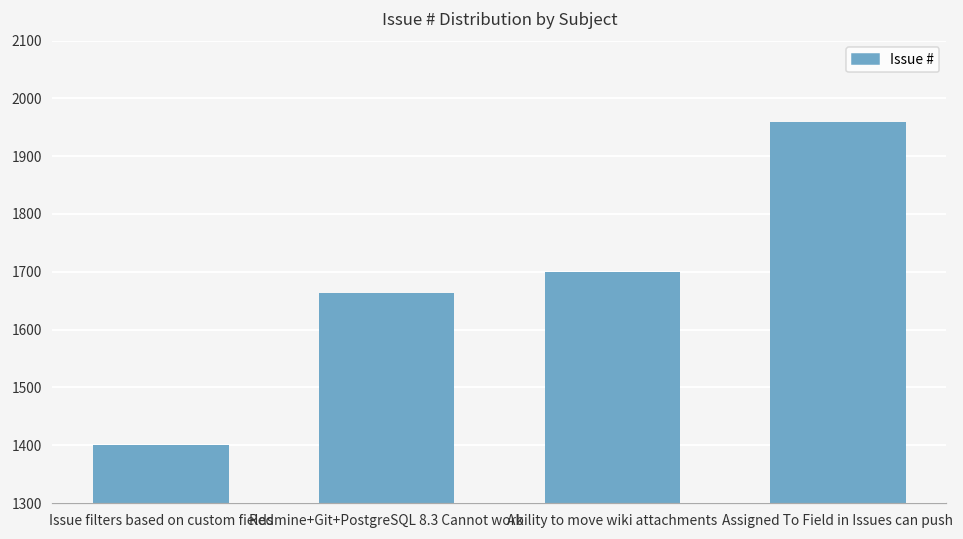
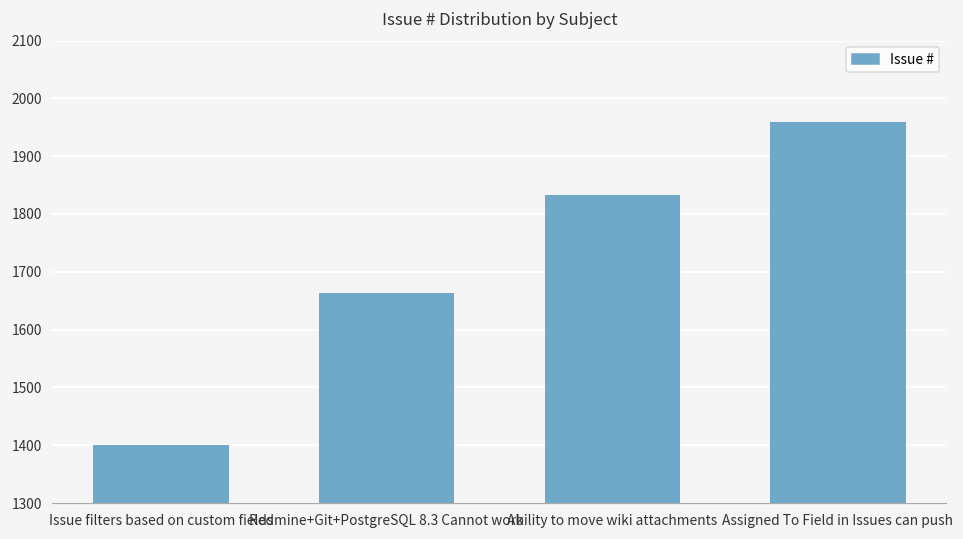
  {
    "Issue filters based on custom fields": 1400,
    "Redmine+Git+PostgreSQL 8.3 Cannot work": 1660,
-   "Ability to move wiki attachments": 1700,
+   "Ability to move wiki attachments": 1830,
    "Assigned To Field in Issues can push": 1960
  }
